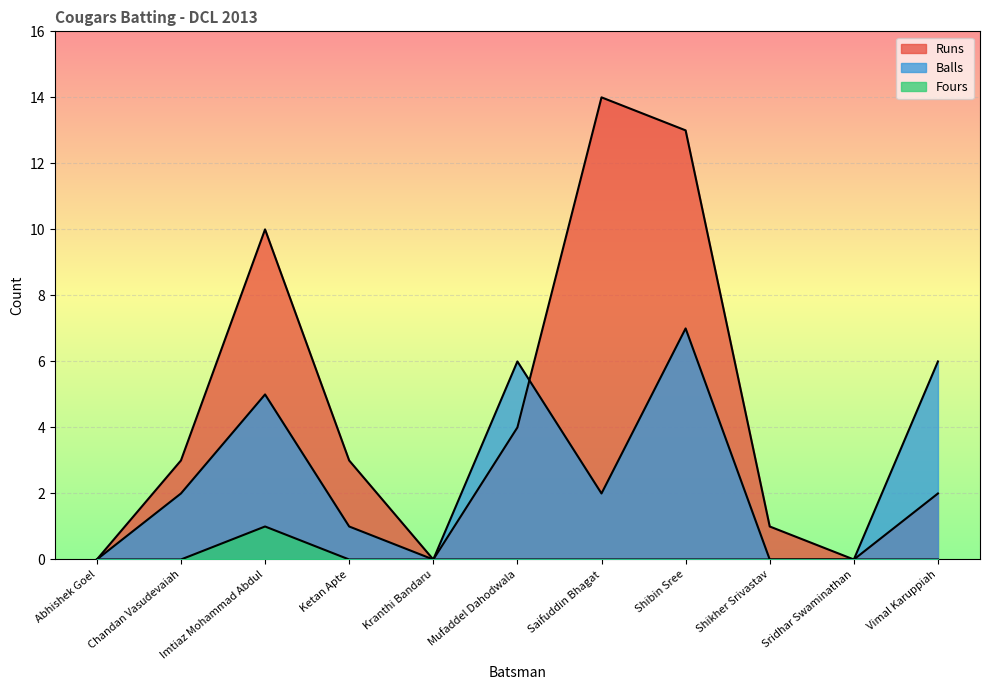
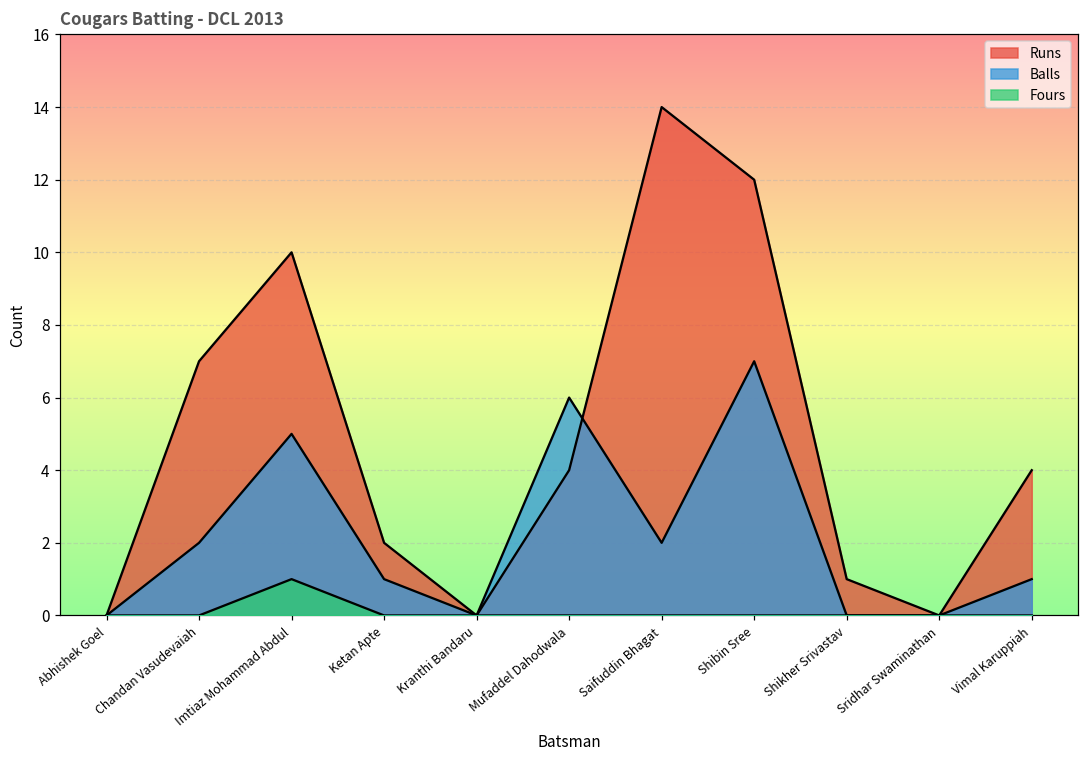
  {
    "Runs": {
-     "Chandan Vasudevaiah": 3,
+     "Chandan Vasudevaiah": 7,
      "Imtiaz Mohammad Abdul": 10,
-     "Ketan Apte": 3,
+     "Ketan Apte": 2,
      "Mufaddel Dahodwala": 4,
      "Saifuddin Bhagat": 14,
-     "Shibin Sree": 13,
+     "Shibin Sree": 12,
      "Shikher Srivastav": 1,
-     "Vimal Karuppiah": 2
+     "Vimal Karuppiah": 4
    },
    "Balls": {
      "Chandan Vasudevaiah": 2,
      "Imtiaz Mohammad Abdul": 5,
      "Ketan Apte": 1,
      "Mufaddel Dahodwala": 6,
      "Saifuddin Bhagat": 2,
      "Shibin Sree": 7,
-     "Vimal Karuppiah": 6
+     "Vimal Karuppiah": 1
    },
    "Fours": {
      "Chandan Vasudevaiah": 0,
      "Imtiaz Mohammad Abdul": 1,
      "Ketan Apte": 0,
      "Mufaddel Dahodwala": 0,
      "Saifuddin Bhagat": 0,
      "Shibin Sree": 0,
      "Vimal Karuppiah": 0
    }
  }
